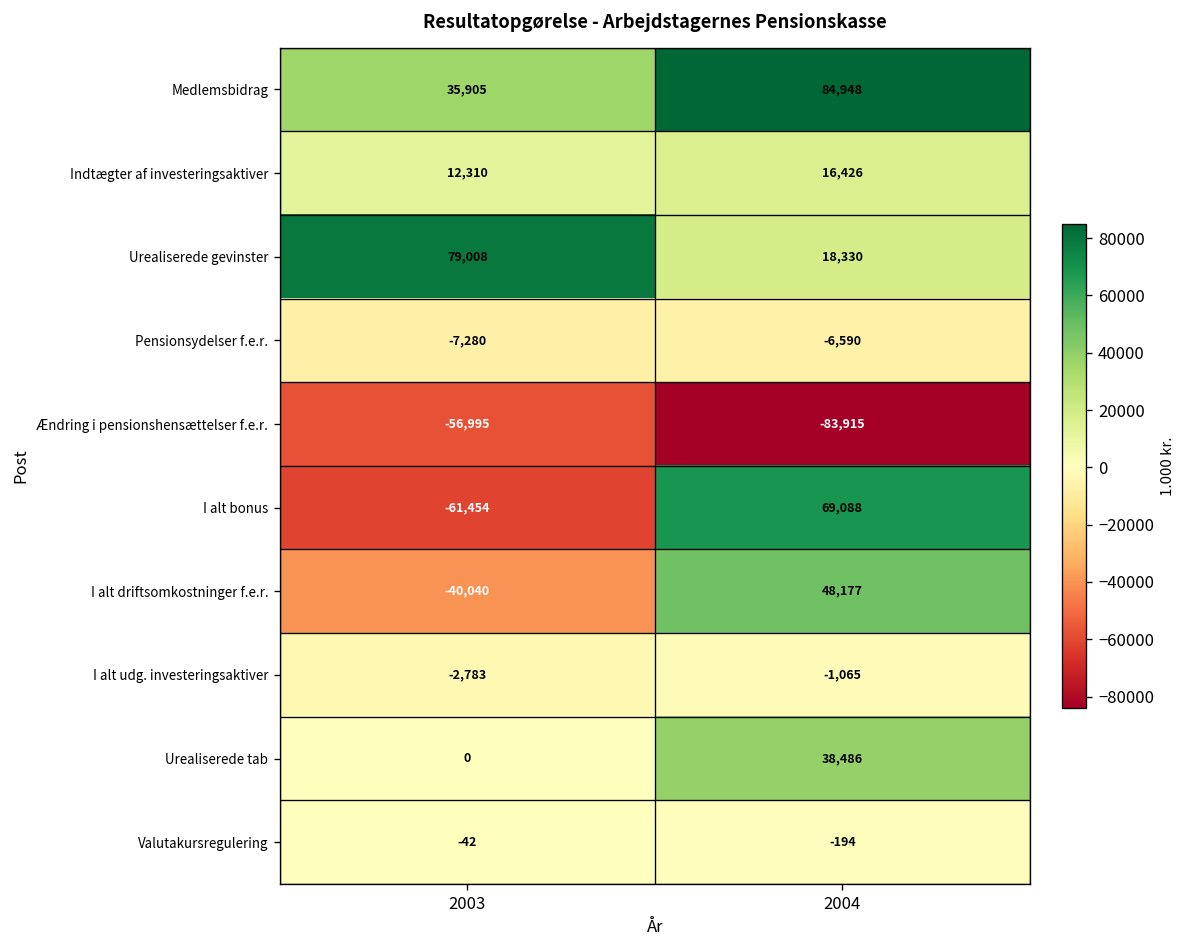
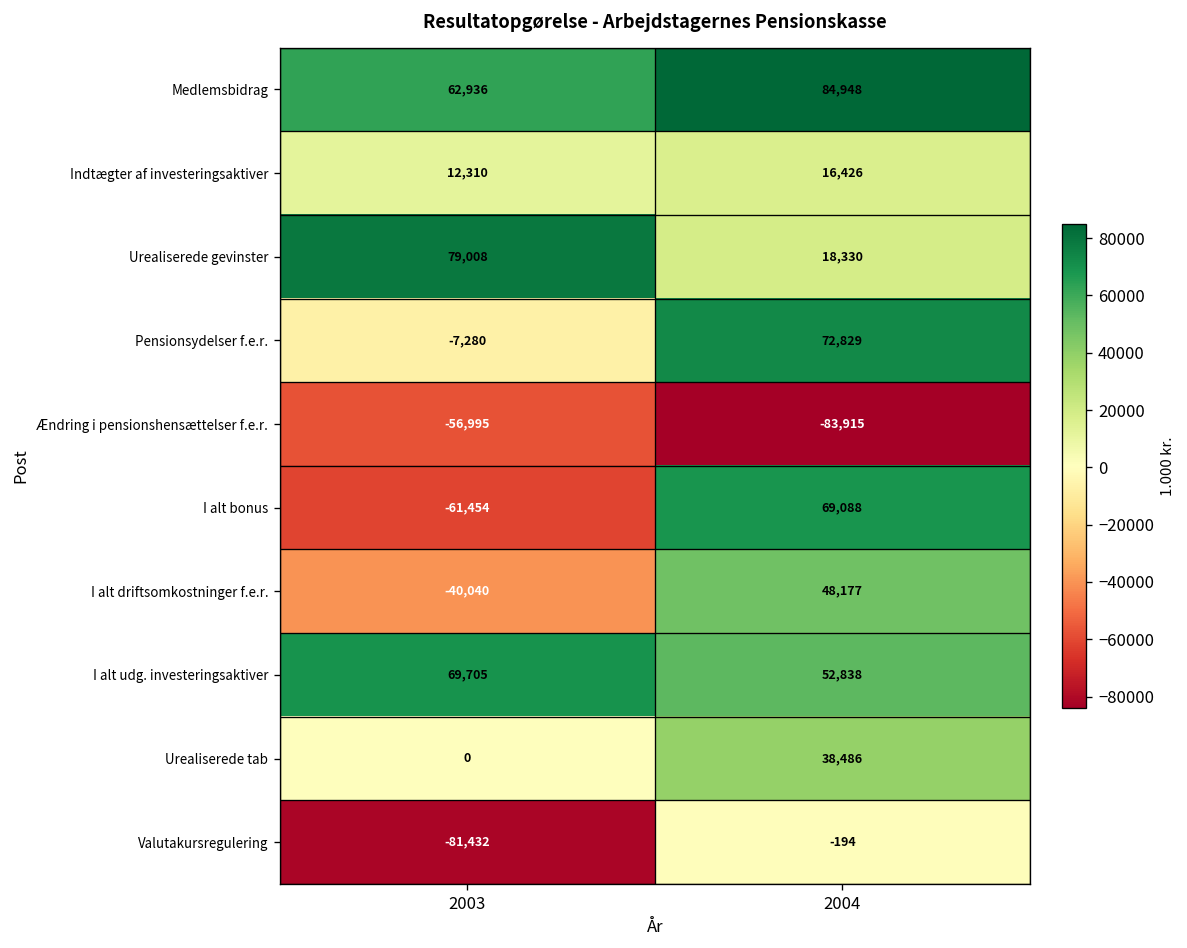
  {
    "Medlemsbidrag": {
-     "2003": "35,905",
+     "2003": "62,936",
      "2004": "84,948"
    },
    "Indtægter af investeringsaktiver": {
      "2003": "12,310",
      "2004": "16,426"
    },
    "Urealiserede gevinster": {
      "2003": "79,008",
      "2004": "18,330"
    },
    "Pensionsydelser f.e.r.": {
      "2003": "-7,280",
-     "2004": "-6,590"
+     "2004": "72,829"
    },
    "Ændring i pensionshensættelser f.e.r.": {
      "2003": "-56,995",
      "2004": "-83,915"
    },
    "I alt bonus": {
      "2003": "-61,454",
      "2004": "69,088"
    },
    "I alt driftsomkostninger f.e.r.": {
      "2003": "-40,040",
      "2004": "48,177"
    },
    "I alt udg. investeringsaktiver": {
-     "2003": "-2,783",
-     "2004": "-1,065"
+     "2003": "69,705",
+     "2004": "52,838"
    },
    "Urealiserede tab": {
      "2003": "0",
      "2004": "38,486"
    },
    "Valutakursregulering": {
-     "2003": "-42",
+     "2003": "-81,432",
      "2004": "-194"
    }
  }
